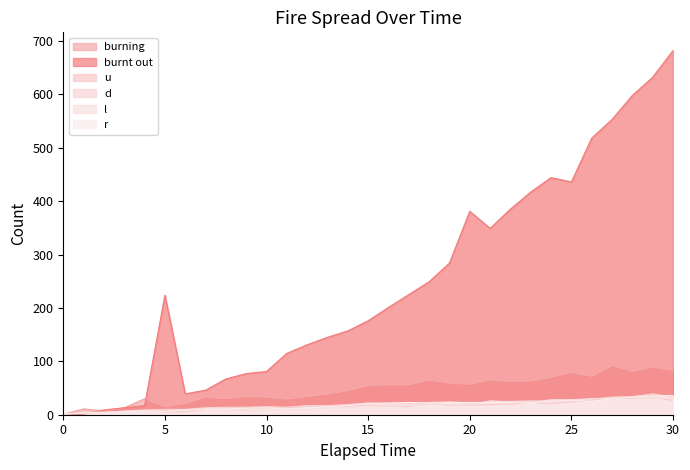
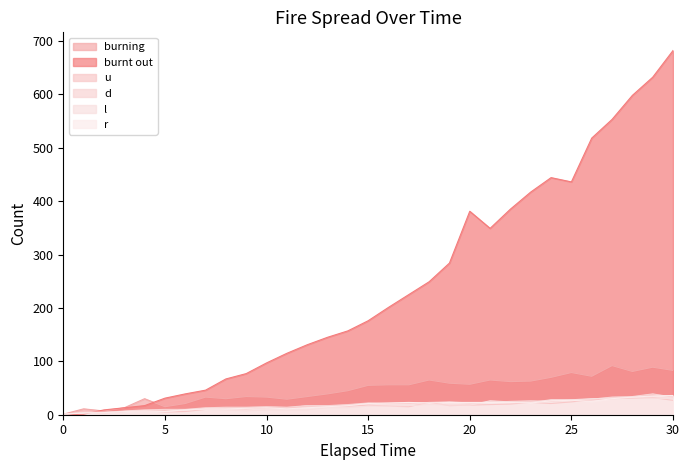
  {
    "burnt out": {
-     "5": 220,
-     "10": 80,
+     "5": 30,
+     "10": 100,
      "15": 180,
      "20": 380,
      "25": 440,
      "30": 680
    }
  }
